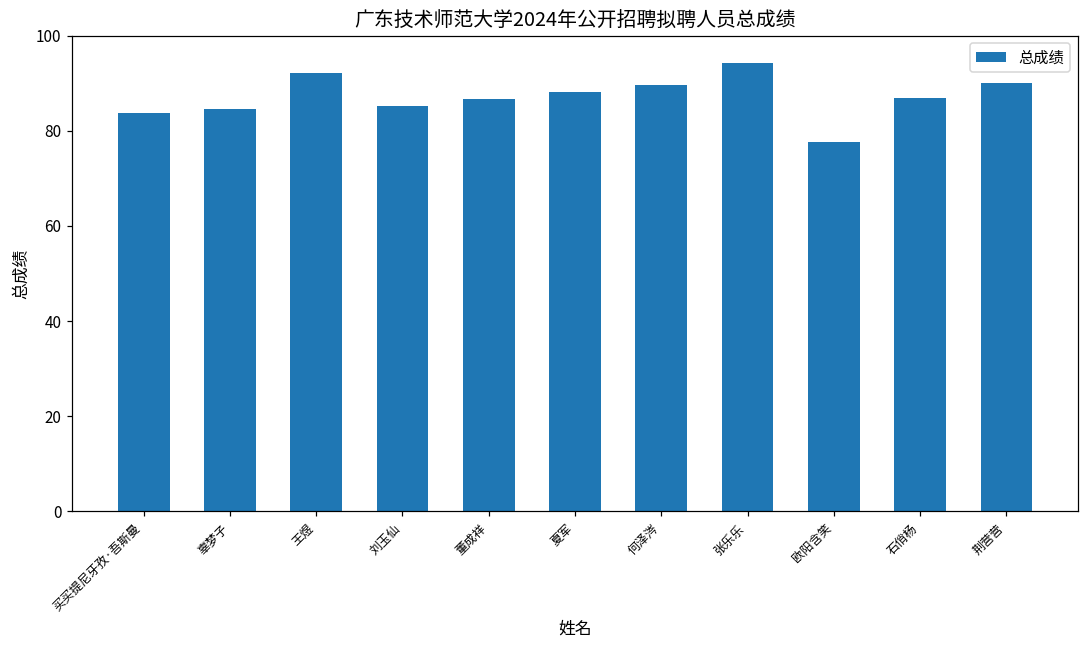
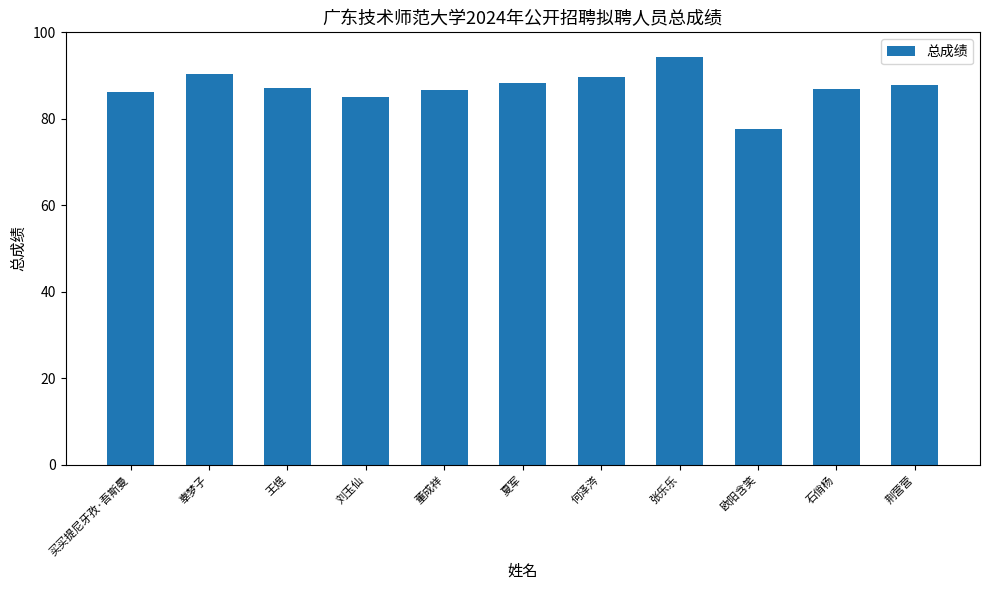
  {
-   "买买提尼牙孜·吾斯曼": 84,
-   "辜梦子": 85,
-   "王煜": 92,
+   "买买提尼牙孜·吾斯曼": 86,
+   "辜梦子": 90,
+   "王煜": 87,
    "刘玉仙": 85,
    "董成祥": 87,
    "夏军": 88,
    "何泽涔": 90,
    "张乐乐": 94,
    "欧阳含笑": 78,
    "石俏杨": 87,
-   "荆营营": 90
+   "荆营营": 88
  }
